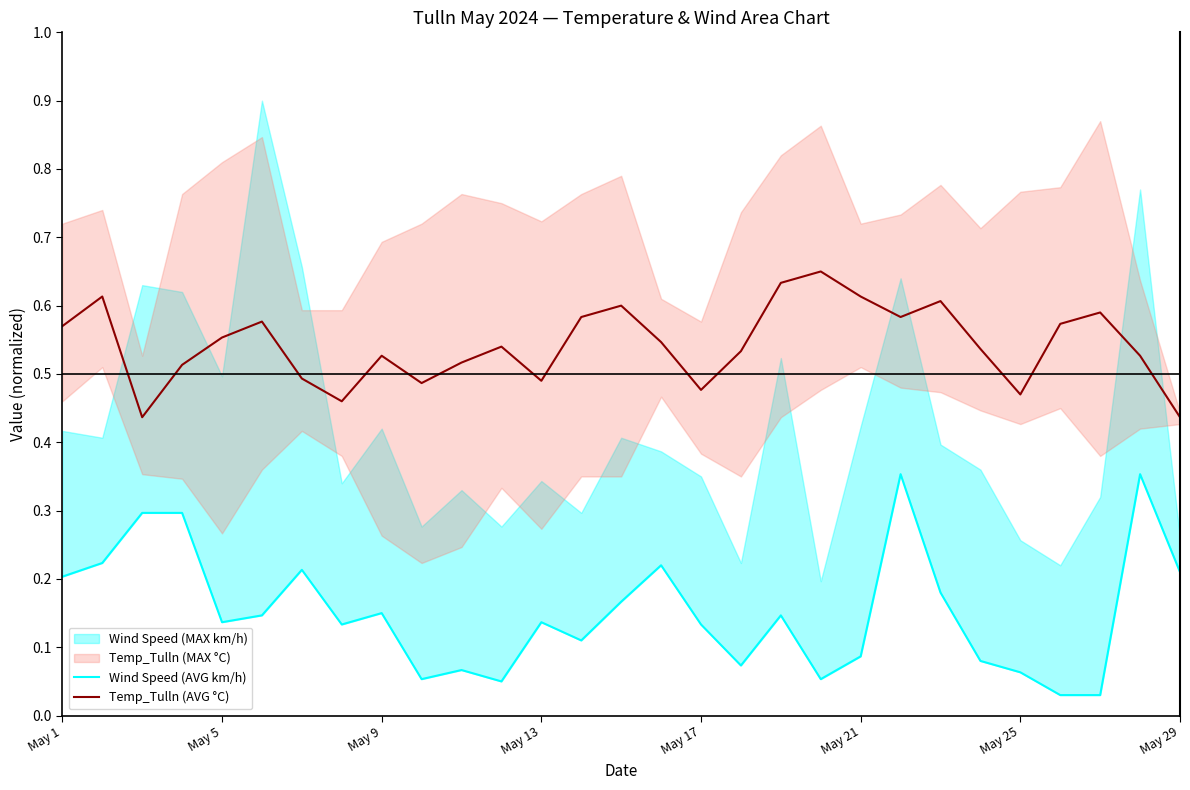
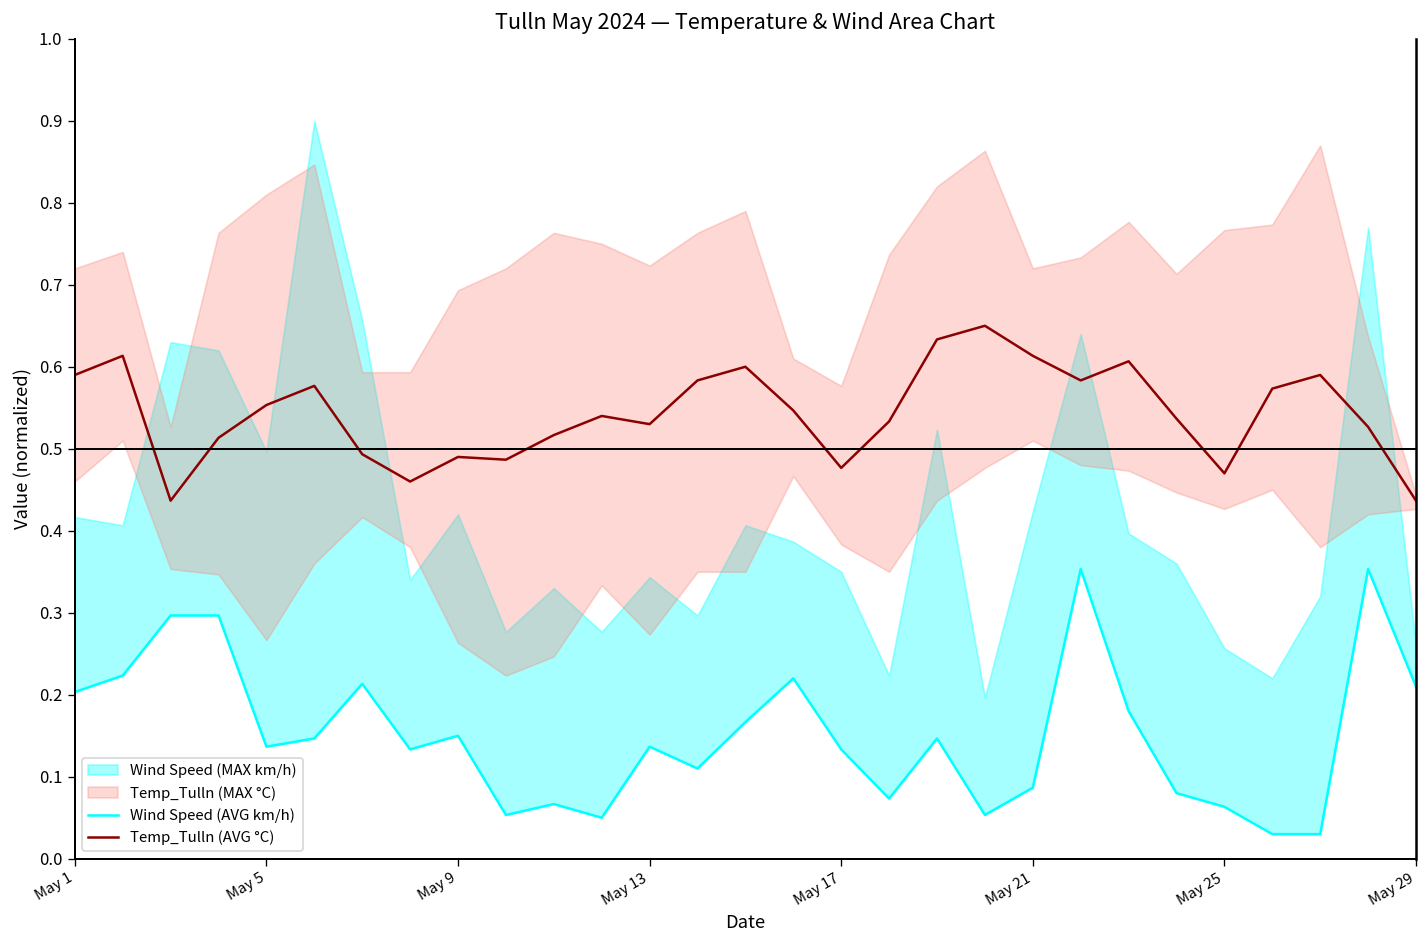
  {
    "Temp_Tulln (AVG °C)": {
-     "May 1": 0.57,
+     "May 1": 0.59,
      "May 5": 0.55,
-     "May 9": 0.53,
-     "May 13": 0.49,
+     "May 9": 0.49,
+     "May 13": 0.53,
      "May 17": 0.48,
      "May 21": 0.61,
      "May 25": 0.47,
      "May 29": 0.44
    }
  }
